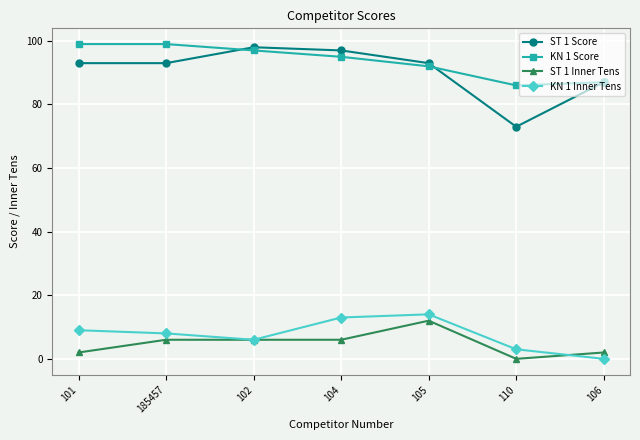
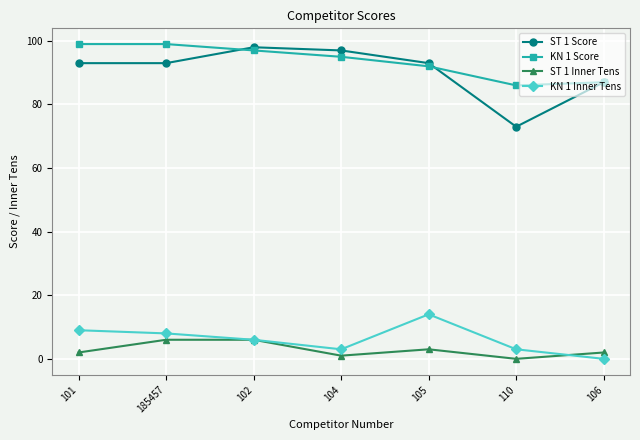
  {
    "ST 1 Score": {
      "101": 93,
      "185457": 93,
      "102": 98,
      "104": 97,
      "105": 93,
      "110": 73
    },
    "KN 1 Score": {
      "101": 99,
      "185457": 99,
      "102": 97,
      "104": 95,
      "105": 92,
      "110": 86
    },
    "ST 1 Inner Tens": {
      "101": 2,
      "185457": 6,
-     "104": 6,
-     "105": 12,
+     "104": 1,
+     "105": 3,
      "110": 0,
      "106": 2
    },
    "KN 1 Inner Tens": {
      "101": 9,
      "185457": 8,
-     "104": 13,
+     "104": 3,
      "105": 14,
      "110": 3,
      "106": 0
    }
  }
